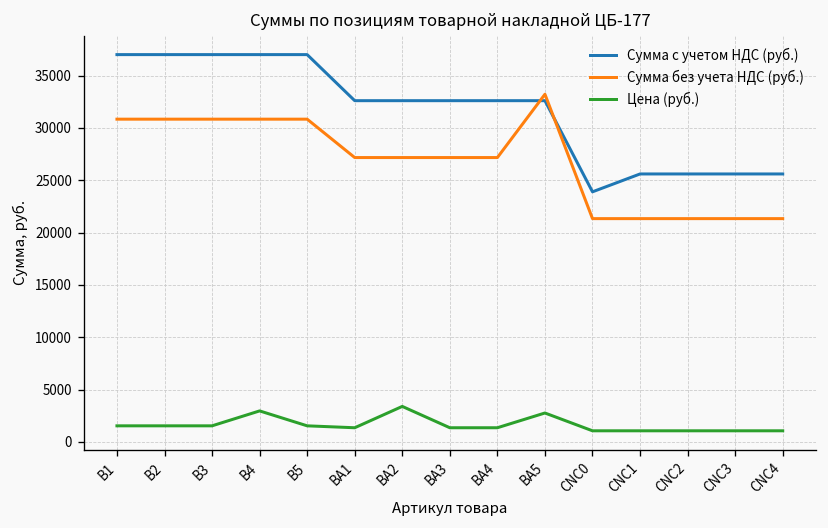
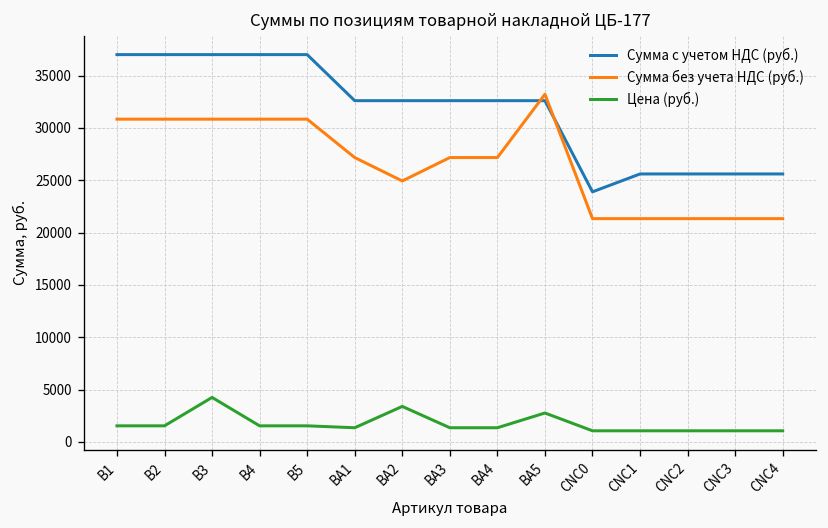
  {
    "Сумма с учетом НДС (руб.)": {
      "B1": 37000,
      "B2": 37000,
      "B3": 37000,
      "B4": 37000,
      "B5": 37000,
      "BA1": 33000,
      "BA2": 33000,
      "BA3": 33000,
      "BA4": 33000,
      "BA5": 33000,
      "CNC0": 24000,
      "CNC1": 26000,
      "CNC2": 26000,
      "CNC3": 26000,
      "CNC4": 26000
    },
    "Сумма без учета НДС (руб.)": {
      "B1": 31000,
      "B2": 31000,
      "B3": 31000,
      "B4": 31000,
      "B5": 31000,
      "BA1": 27000,
-     "BA2": 27000,
+     "BA2": 25000,
      "BA3": 27000,
      "BA4": 27000,
      "BA5": 33000,
      "CNC0": 21000,
      "CNC1": 21000,
      "CNC2": 21000,
      "CNC3": 21000,
      "CNC4": 21000
    },
    "Цена (руб.)": {
      "B1": 2000,
      "B2": 2000,
-     "B3": 2000,
-     "B4": 3000,
+     "B3": 4000,
+     "B4": 2000,
      "B5": 2000,
      "BA1": 1000,
      "BA2": 3000,
      "BA3": 1000,
      "BA4": 1000,
      "BA5": 3000,
      "CNC0": 1000,
      "CNC1": 1000,
      "CNC2": 1000,
      "CNC3": 1000,
      "CNC4": 1000
    }
  }
